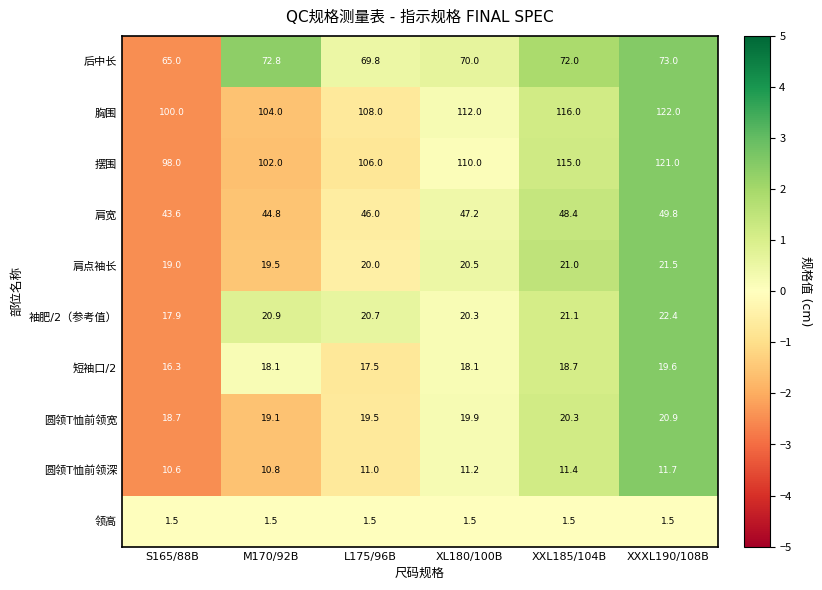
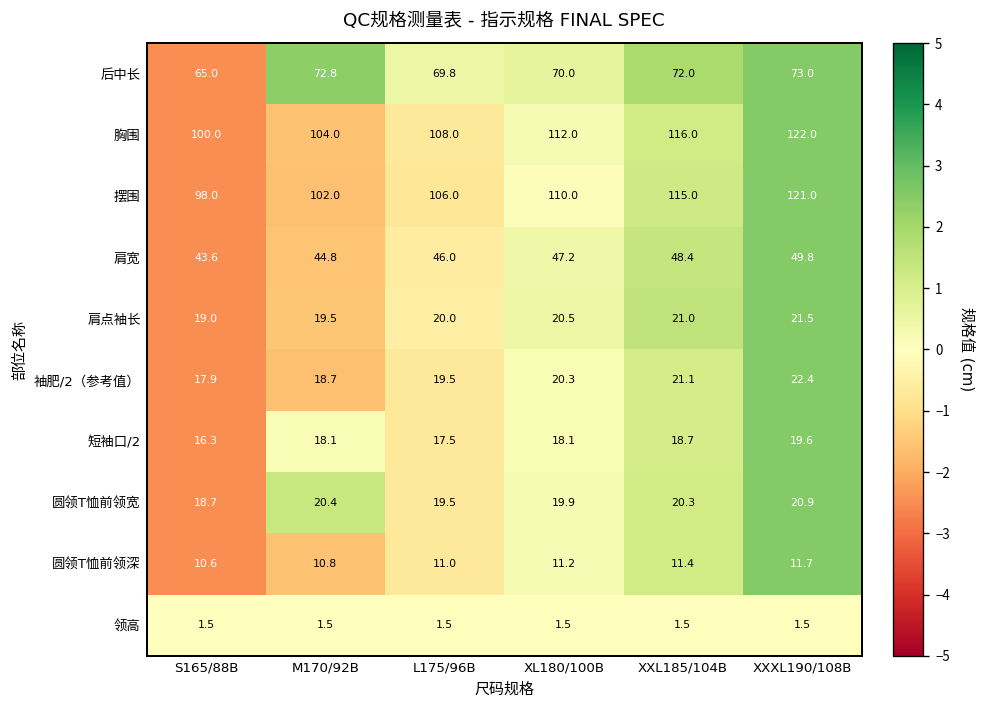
  {
    "后中长": {
      "S165/88B": 65.0,
      "M170/92B": 72.8,
      "L175/96B": 69.8,
      "XL180/100B": 70.0,
      "XXL185/104B": 72.0,
      "XXXL190/108B": 73.0
    },
    "胸围": {
      "S165/88B": 100.0,
      "M170/92B": 104.0,
      "L175/96B": 108.0,
      "XL180/100B": 112.0,
      "XXL185/104B": 116.0,
      "XXXL190/108B": 122.0
    },
    "摆围": {
      "S165/88B": 98.0,
      "M170/92B": 102.0,
      "L175/96B": 106.0,
      "XL180/100B": 110.0,
      "XXL185/104B": 115.0,
      "XXXL190/108B": 121.0
    },
    "肩宽": {
      "S165/88B": 43.6,
      "M170/92B": 44.8,
      "L175/96B": 46.0,
      "XL180/100B": 47.2,
      "XXL185/104B": 48.4,
      "XXXL190/108B": 49.8
    },
    "肩点袖长": {
      "S165/88B": 19.0,
      "M170/92B": 19.5,
      "L175/96B": 20.0,
      "XL180/100B": 20.5,
      "XXL185/104B": 21.0,
      "XXXL190/108B": 21.5
    },
    "袖肥/2（参考值）": {
      "S165/88B": 17.9,
-     "M170/92B": 20.9,
-     "L175/96B": 20.7,
+     "M170/92B": 18.7,
+     "L175/96B": 19.5,
      "XL180/100B": 20.3,
      "XXL185/104B": 21.1,
      "XXXL190/108B": 22.4
    },
    "短袖口/2": {
      "S165/88B": 16.3,
      "M170/92B": 18.1,
      "L175/96B": 17.5,
      "XL180/100B": 18.1,
      "XXL185/104B": 18.7,
      "XXXL190/108B": 19.6
    },
    "圆领T恤前领宽": {
      "S165/88B": 18.7,
-     "M170/92B": 19.1,
+     "M170/92B": 20.4,
      "L175/96B": 19.5,
      "XL180/100B": 19.9,
      "XXL185/104B": 20.3,
      "XXXL190/108B": 20.9
    },
    "圆领T恤前领深": {
      "S165/88B": 10.6,
      "M170/92B": 10.8,
      "L175/96B": 11.0,
      "XL180/100B": 11.2,
      "XXL185/104B": 11.4,
      "XXXL190/108B": 11.7
    },
    "领高": {
      "S165/88B": 1.5,
      "M170/92B": 1.5,
      "L175/96B": 1.5,
      "XL180/100B": 1.5,
      "XXL185/104B": 1.5,
      "XXXL190/108B": 1.5
    }
  }
